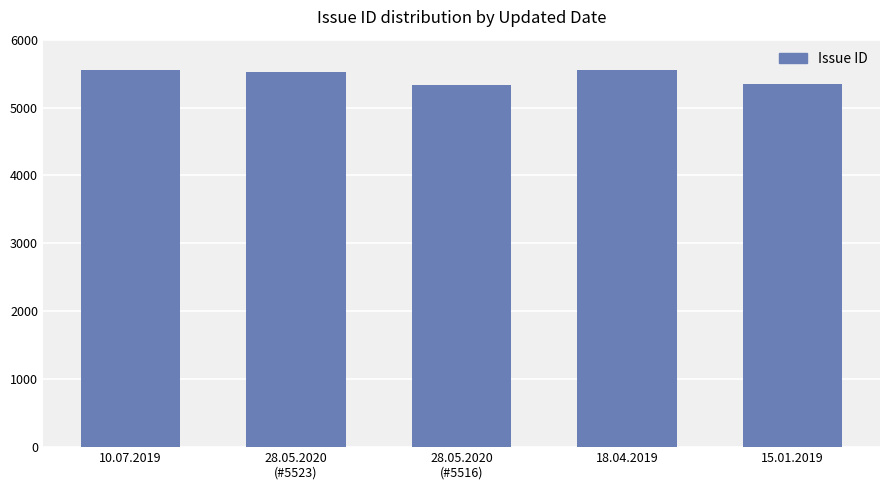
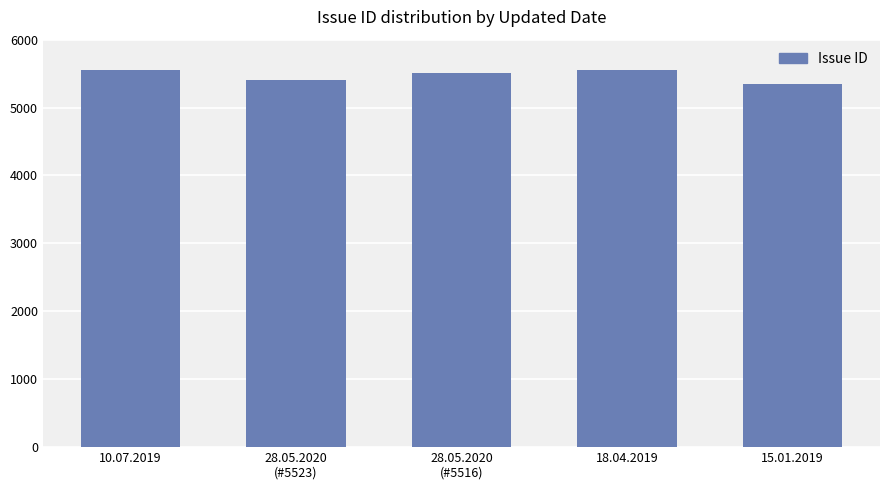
  {
    "10.07.2019": 5600,
-   "28.05.2020 (#5523)": 5500,
-   "28.05.2020 (#5516)": 5300,
+   "28.05.2020 (#5523)": 5400,
+   "28.05.2020 (#5516)": 5500,
    "18.04.2019": 5600,
    "15.01.2019": 5400
  }
